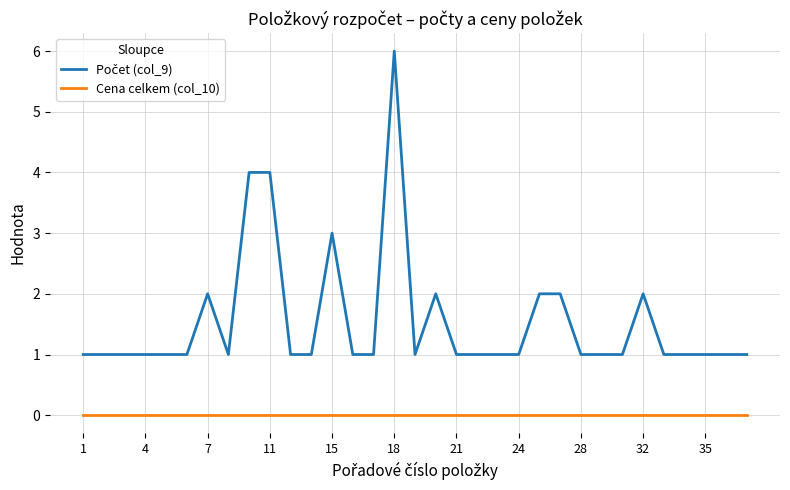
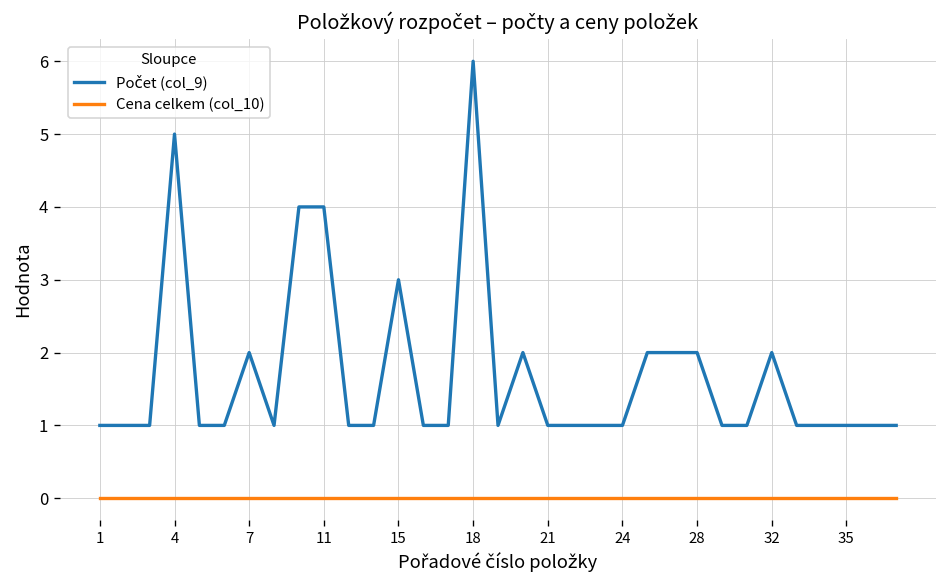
  {
    "Počet (col_9)": {
      "1": 1,
-     "4": 1,
+     "4": 5,
      "7": 2,
      "11": 4,
      "15": 3,
      "18": 6,
      "21": 1,
      "24": 1,
-     "28": 1,
+     "28": 2,
      "32": 2,
      "35": 1
    },
    "Cena celkem (col_10)": {
      "1": 0,
      "4": 0,
      "7": 0,
      "11": 0,
      "15": 0,
      "18": 0,
      "21": 0,
      "24": 0,
      "28": 0,
      "32": 0,
      "35": 0
    }
  }
